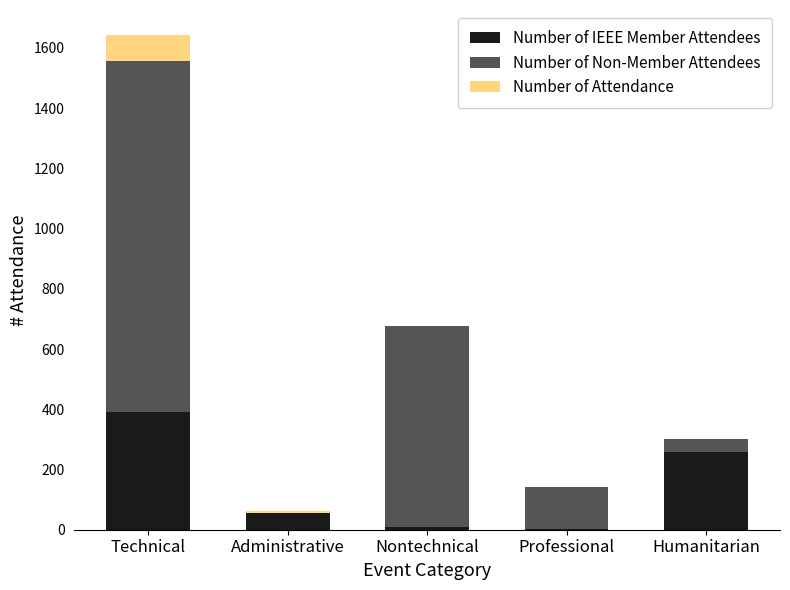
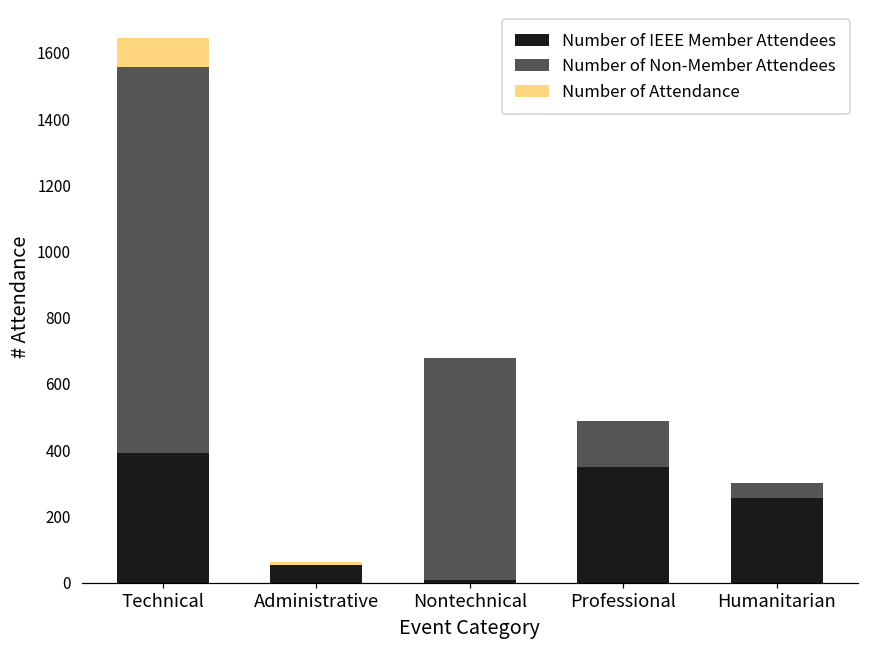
  {
    "Number of IEEE Member Attendees": {
      "Technical": 390,
      "Administrative": 50,
-     "Professional": 0,
+     "Professional": 350,
      "Humanitarian": 260
    },
    "Number of Non-Member Attendees": {
      "Technical": 1170,
      "Administrative": 0,
      "Nontechnical": 670,
      "Professional": 140,
      "Humanitarian": 50
    },
    "Number of Attendance": {
      "Technical": 90,
      "Nontechnical": 0,
      "Professional": 0,
      "Humanitarian": 0
    }
  }
